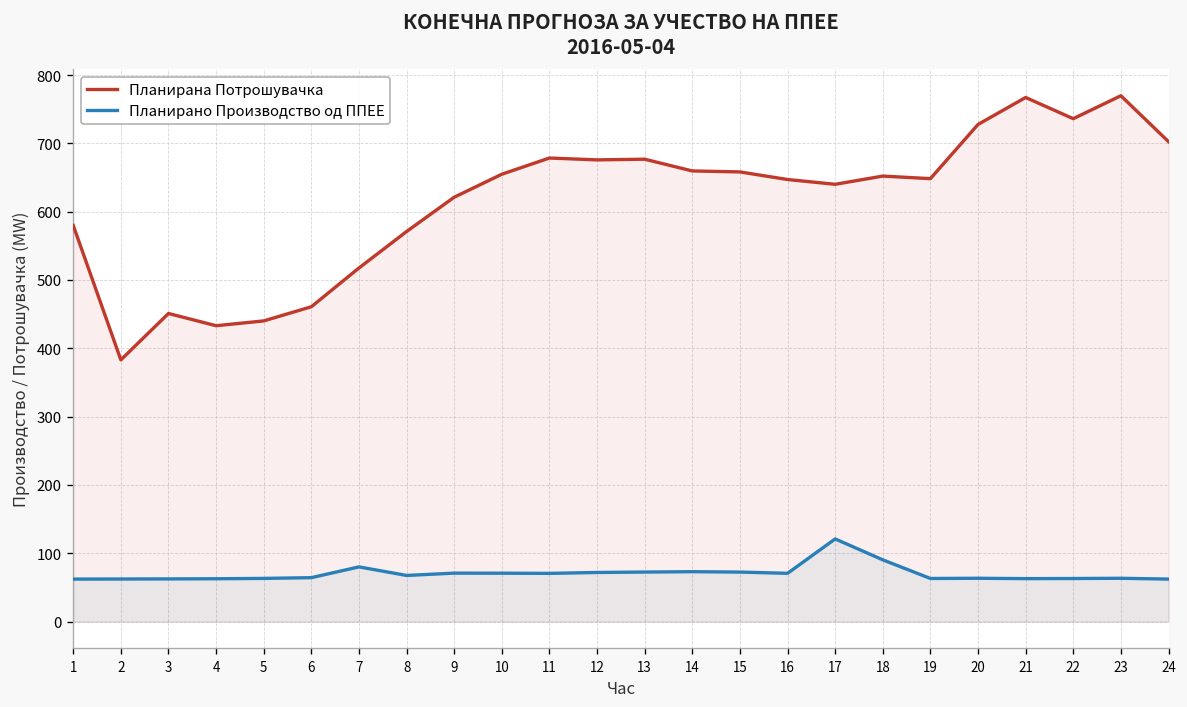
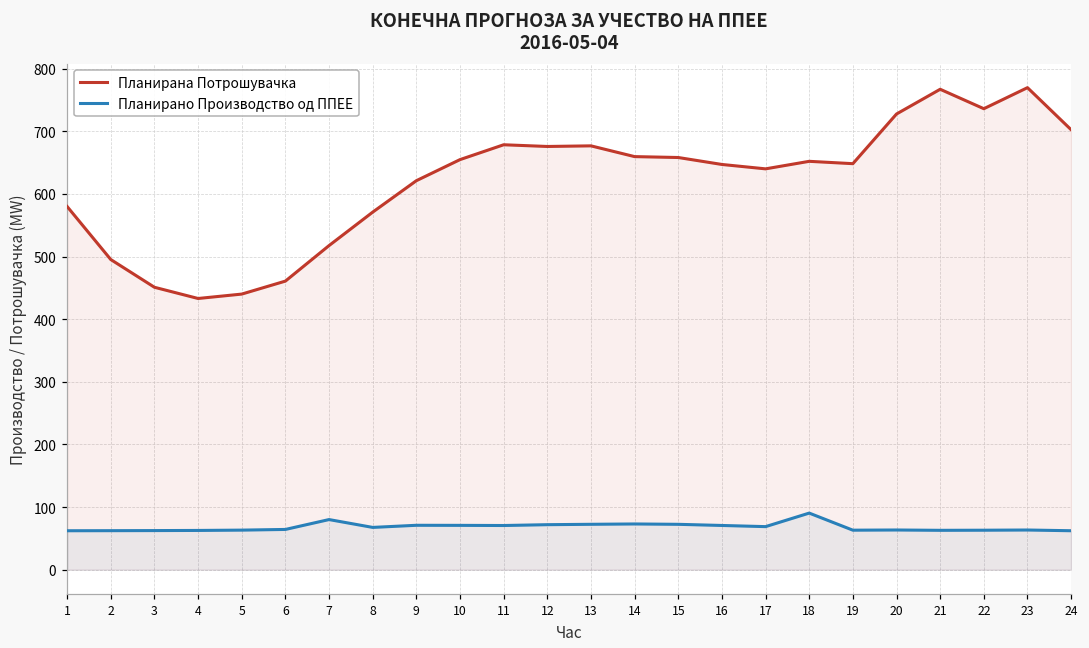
  {
    "Планирана Потрошувачка": {
      "1": 580,
-     "2": 380,
+     "2": 500,
      "3": 450,
      "4": 430,
      "5": 440,
      "6": 460,
      "7": 520,
      "8": 570,
      "9": 620,
      "10": 650,
      "11": 680,
      "12": 680,
      "13": 680,
      "14": 660,
      "15": 660,
      "16": 650,
      "17": 640,
      "18": 650,
      "19": 650,
      "20": 730,
      "21": 770,
      "22": 740,
      "23": 770,
      "24": 700
    },
    "Планирано Производство од ППЕЕ": {
      "1": 60,
      "2": 60,
      "3": 60,
      "4": 60,
      "5": 60,
      "6": 60,
      "7": 80,
      "8": 70,
      "9": 70,
      "10": 70,
      "11": 70,
      "12": 70,
      "13": 70,
      "14": 70,
      "15": 70,
      "16": 70,
-     "17": 120,
+     "17": 70,
      "18": 90,
      "19": 60,
      "20": 60,
      "21": 60,
      "22": 60,
      "23": 60,
      "24": 60
    }
  }
